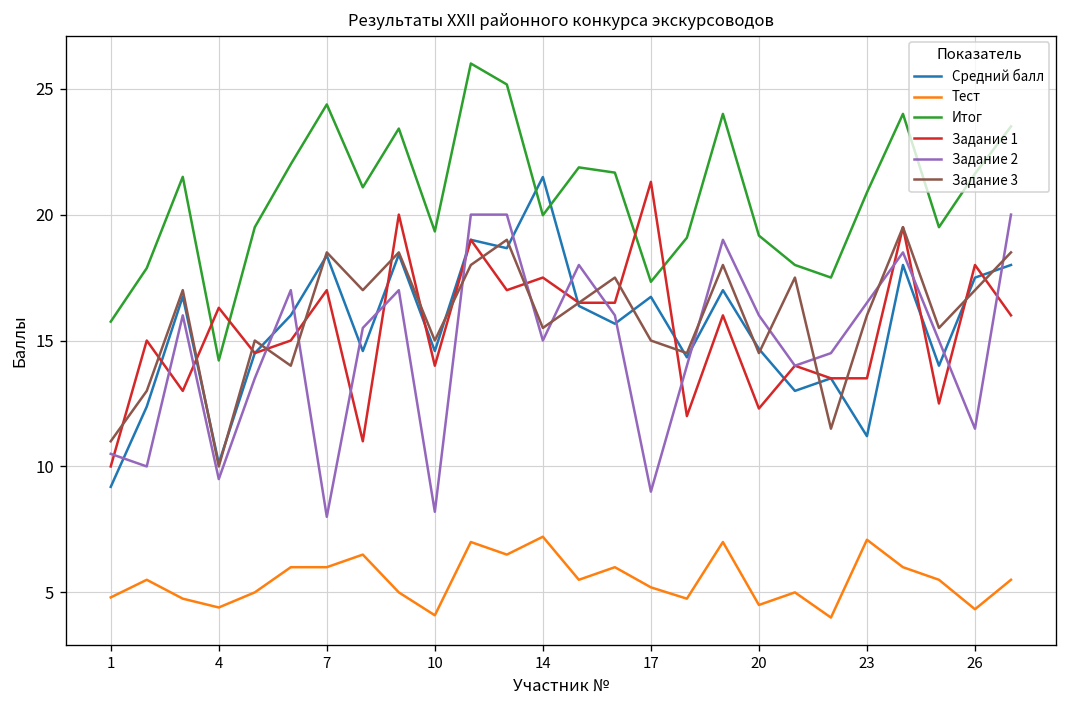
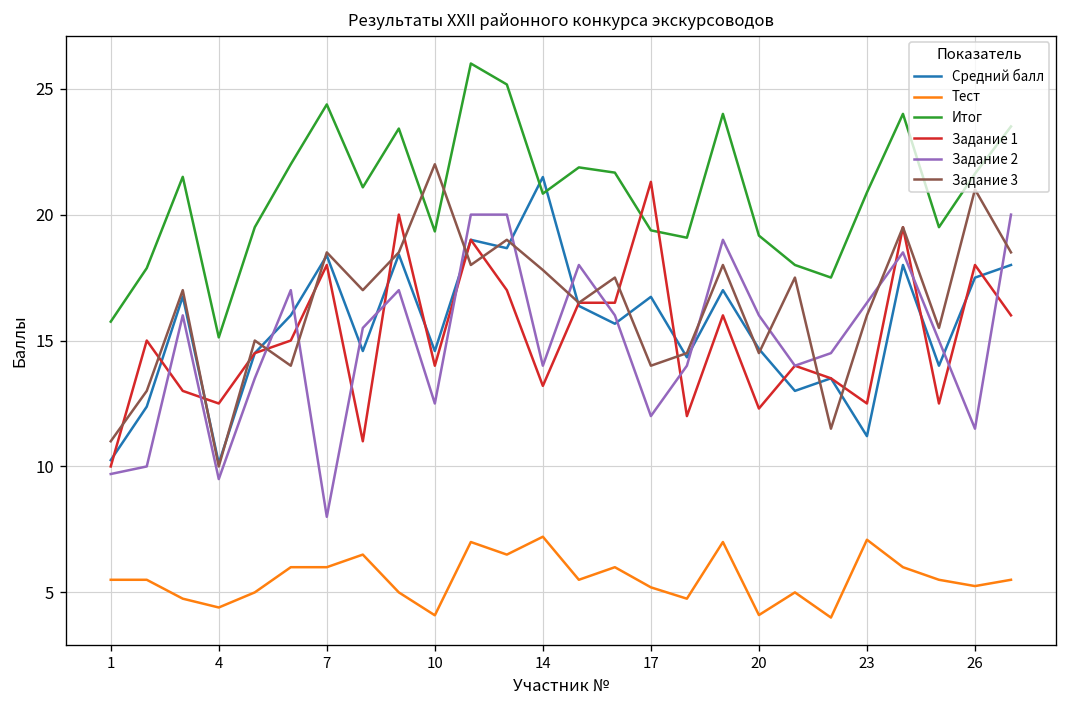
  {
    "Средний балл": {
-     "1": 9.2,
+     "1": 10.3,
      "4": 10.1,
      "7": 18.4,
      "10": 14.6,
      "14": 21.5,
      "17": 16.7,
      "20": 14.7,
      "23": 11.2,
      "26": 17.5
    },
    "Тест": {
-     "1": 4.8,
+     "1": 5.5,
      "4": 4.4,
      "7": 6.0,
      "10": 4.1,
      "14": 7.2,
      "17": 5.2,
-     "20": 4.5,
+     "20": 4.1,
      "23": 7.1,
-     "26": 4.3
+     "26": 5.3
    },
    "Итог": {
      "1": 15.8,
-     "4": 14.2,
+     "4": 15.1,
      "7": 24.4,
      "10": 19.3,
-     "14": 20.0,
-     "17": 17.3,
+     "14": 20.8,
+     "17": 19.4,
      "20": 19.2,
      "23": 20.9
    },
    "Задание 1": {
      "1": 10.0,
-     "4": 16.3,
-     "7": 17,
+     "4": 12.5,
+     "7": 18,
      "10": 14.0,
-     "14": 17.5,
+     "14": 13.2,
      "17": 21.3,
      "20": 12.3,
-     "23": 13.5,
+     "23": 12.5,
      "26": 18.0
    },
    "Задание 2": {
-     "1": 10.5,
+     "1": 9.7,
      "4": 9.5,
      "7": 8.0,
-     "10": 8.2,
-     "14": 15,
-     "17": 9,
+     "10": 12.5,
+     "14": 14,
+     "17": 12,
      "20": 16.0,
      "23": 16.5,
      "26": 11.5
    },
    "Задание 3": {
      "1": 11.0,
      "4": 10.0,
      "7": 18.5,
-     "10": 15,
-     "14": 15.5,
-     "17": 15,
+     "10": 22,
+     "14": 17.8,
+     "17": 14,
      "20": 14.5,
      "23": 16.0,
-     "26": 17
+     "26": 21
    }
  }
